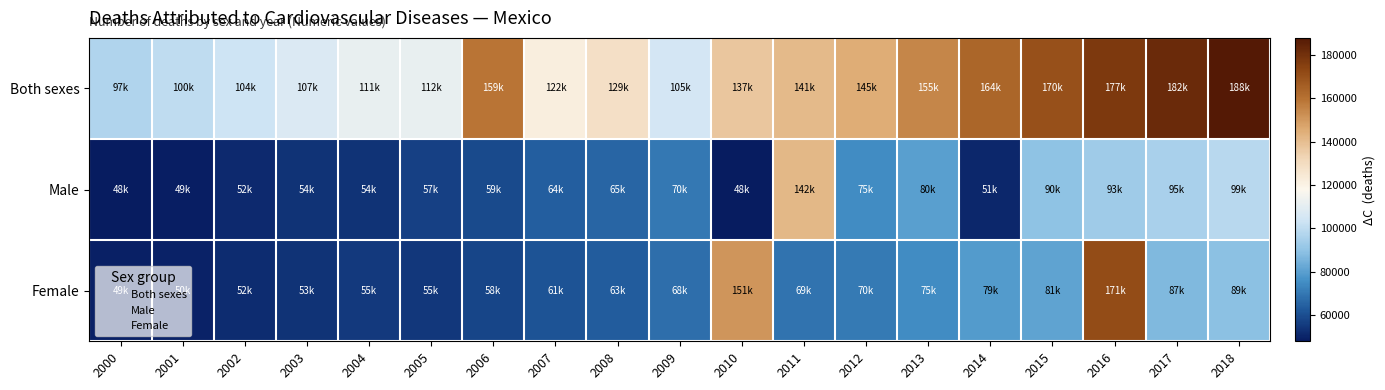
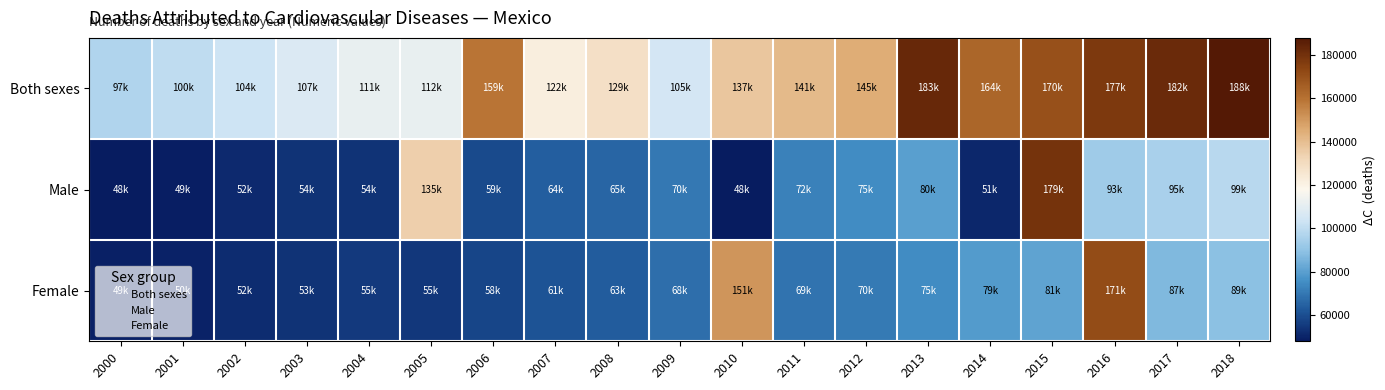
  {
    "Both sexes": {
      "2000": "97k",
      "2001": "100k",
      "2002": "104k",
      "2003": "107k",
      "2004": "111k",
      "2005": "112k",
      "2006": "159k",
      "2007": "122k",
      "2008": "129k",
      "2009": "105k",
      "2010": "137k",
      "2011": "141k",
      "2012": "145k",
-     "2013": "155k",
+     "2013": "183k",
      "2014": "164k",
      "2015": "170k",
      "2016": "177k",
      "2017": "182k",
      "2018": "188k"
    },
    "Male": {
      "2000": "48k",
      "2001": "49k",
      "2002": "52k",
      "2003": "54k",
      "2004": "54k",
-     "2005": "57k",
+     "2005": "135k",
      "2006": "59k",
      "2007": "64k",
      "2008": "65k",
      "2009": "70k",
      "2010": "48k",
-     "2011": "142k",
+     "2011": "72k",
      "2012": "75k",
      "2013": "80k",
      "2014": "51k",
-     "2015": "90k",
+     "2015": "179k",
      "2016": "93k",
      "2017": "95k",
      "2018": "99k"
    },
    "Female": {
      "2002": "52k",
      "2003": "53k",
      "2004": "55k",
      "2005": "55k",
      "2006": "58k",
      "2007": "61k",
      "2008": "63k",
      "2009": "68k",
      "2010": "151k",
      "2011": "69k",
      "2012": "70k",
      "2013": "75k",
      "2014": "79k",
      "2015": "81k",
      "2016": "171k",
      "2017": "87k",
      "2018": "89k"
    }
  }
